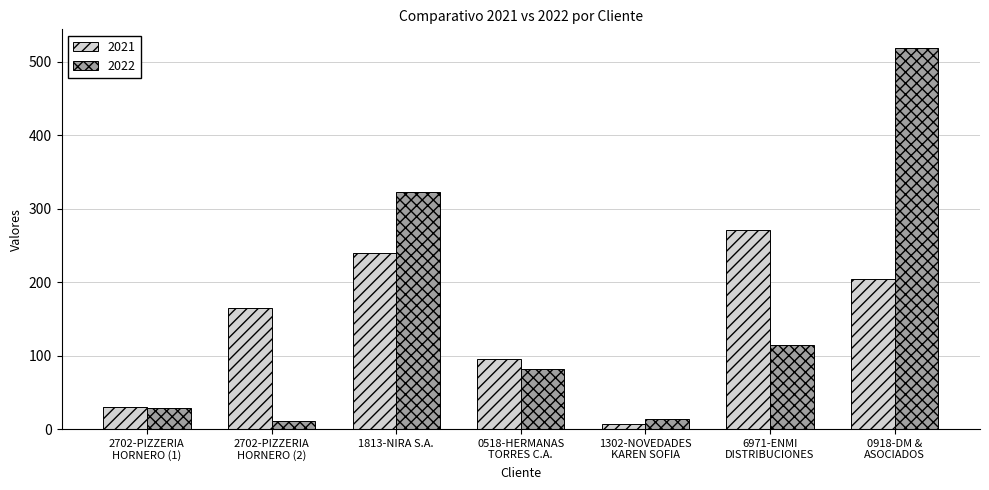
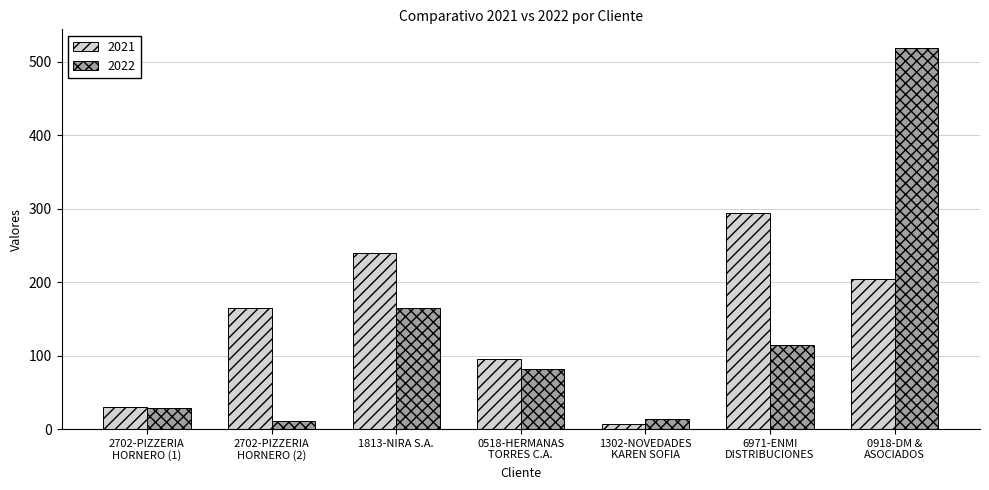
  {
    "2021": {
      "2702-PIZZERIA HORNERO (1)": 30,
      "2702-PIZZERIA HORNERO (2)": 160,
      "1813-NIRA S.A.": 240,
      "0518-HERMANAS TORRES C.A.": 100,
      "1302-NOVEDADES KAREN SOFIA": 10,
-     "6971-ENMI DISTRIBUCIONES": 270,
+     "6971-ENMI DISTRIBUCIONES": 290,
      "0918-DM & ASOCIADOS": 200
    },
    "2022": {
      "2702-PIZZERIA HORNERO (1)": 30,
      "2702-PIZZERIA HORNERO (2)": 10,
-     "1813-NIRA S.A.": 320,
+     "1813-NIRA S.A.": 170,
      "0518-HERMANAS TORRES C.A.": 80,
      "1302-NOVEDADES KAREN SOFIA": 10,
      "6971-ENMI DISTRIBUCIONES": 110,
      "0918-DM & ASOCIADOS": 520
    }
  }
